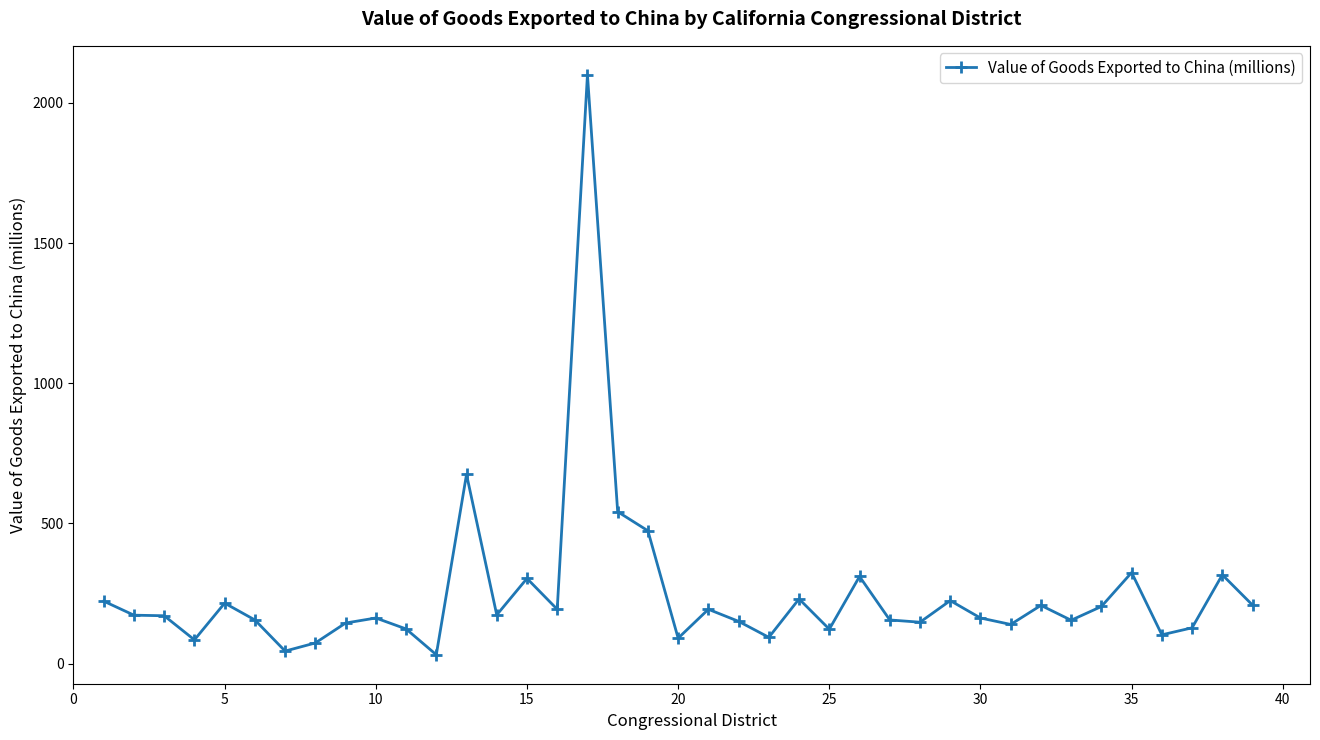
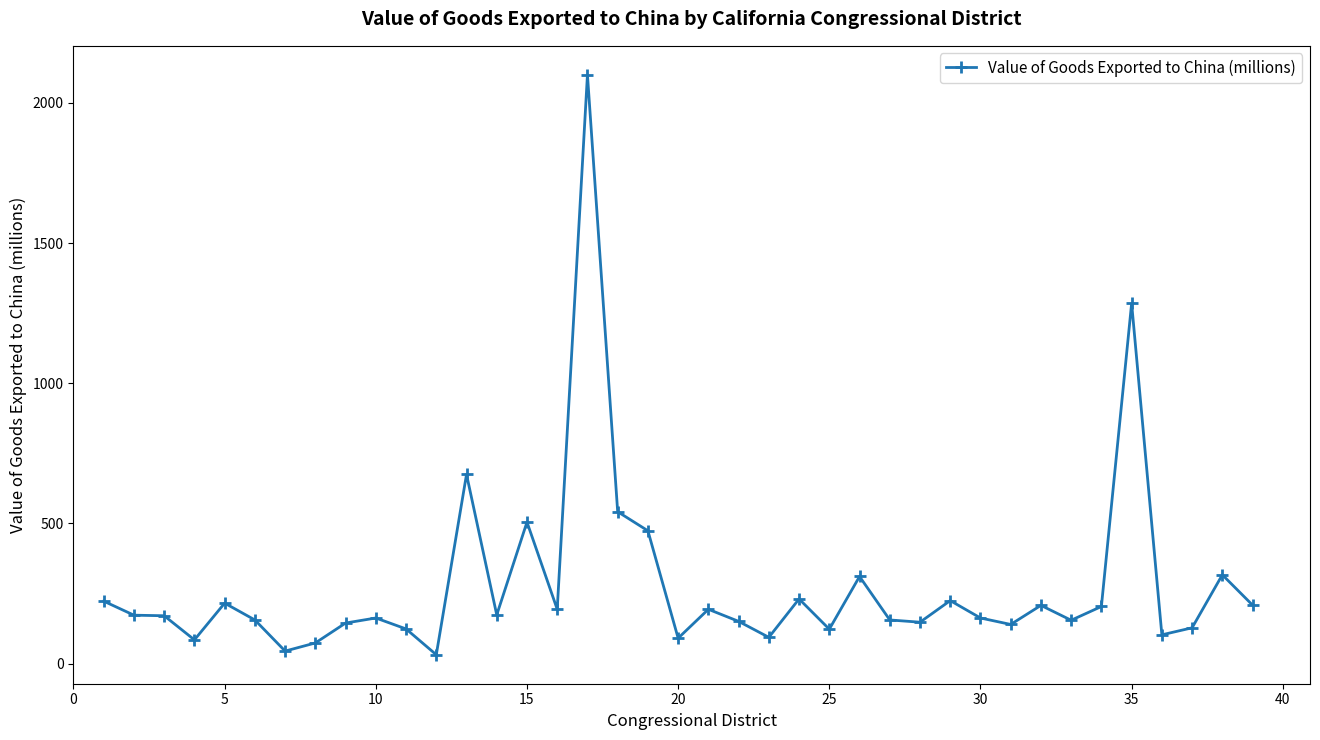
  {
    "5": 220,
    "10": 160,
-   "15": 300,
+   "15": 510,
    "20": 90,
    "25": 120,
    "30": 160,
-   "35": 330
+   "35": 1290
  }
